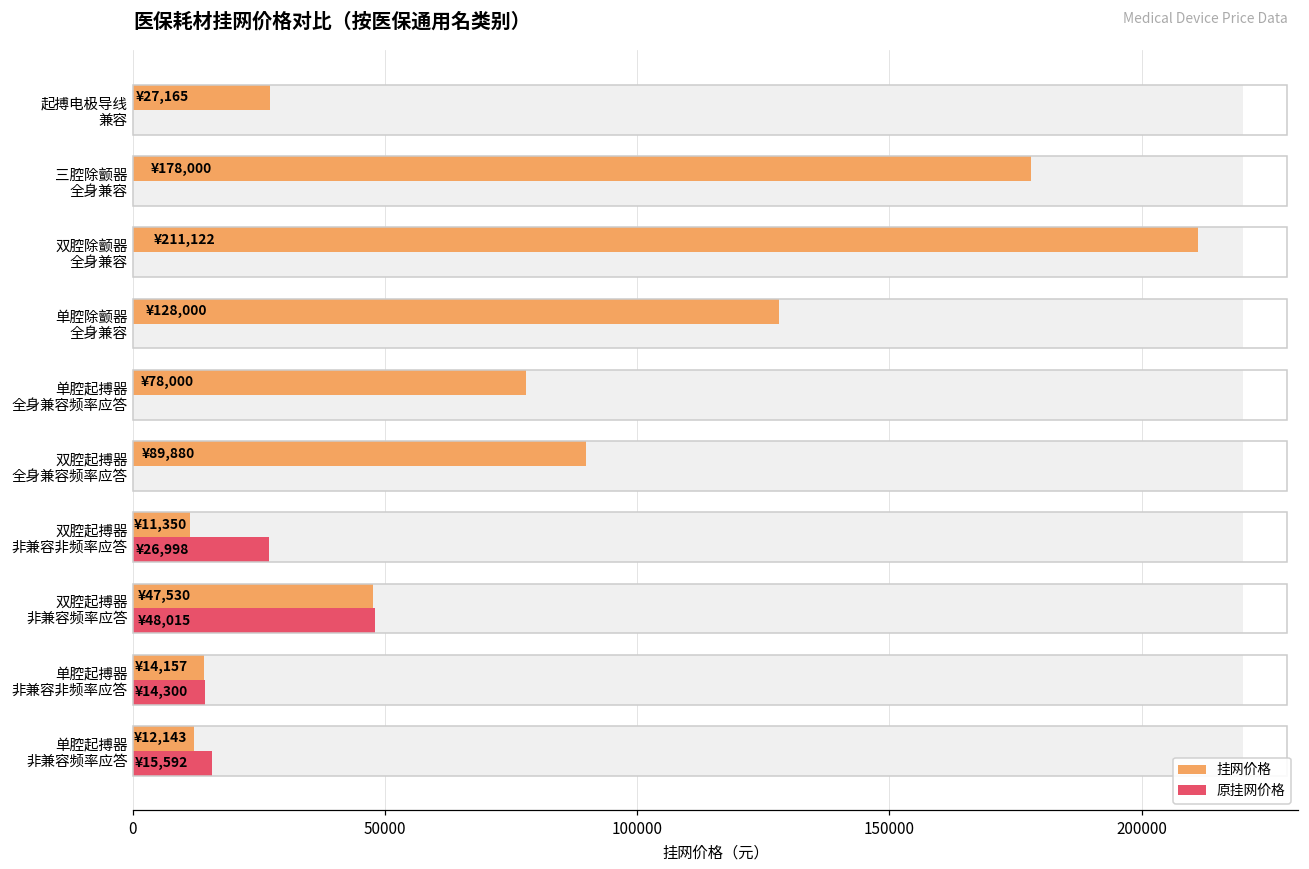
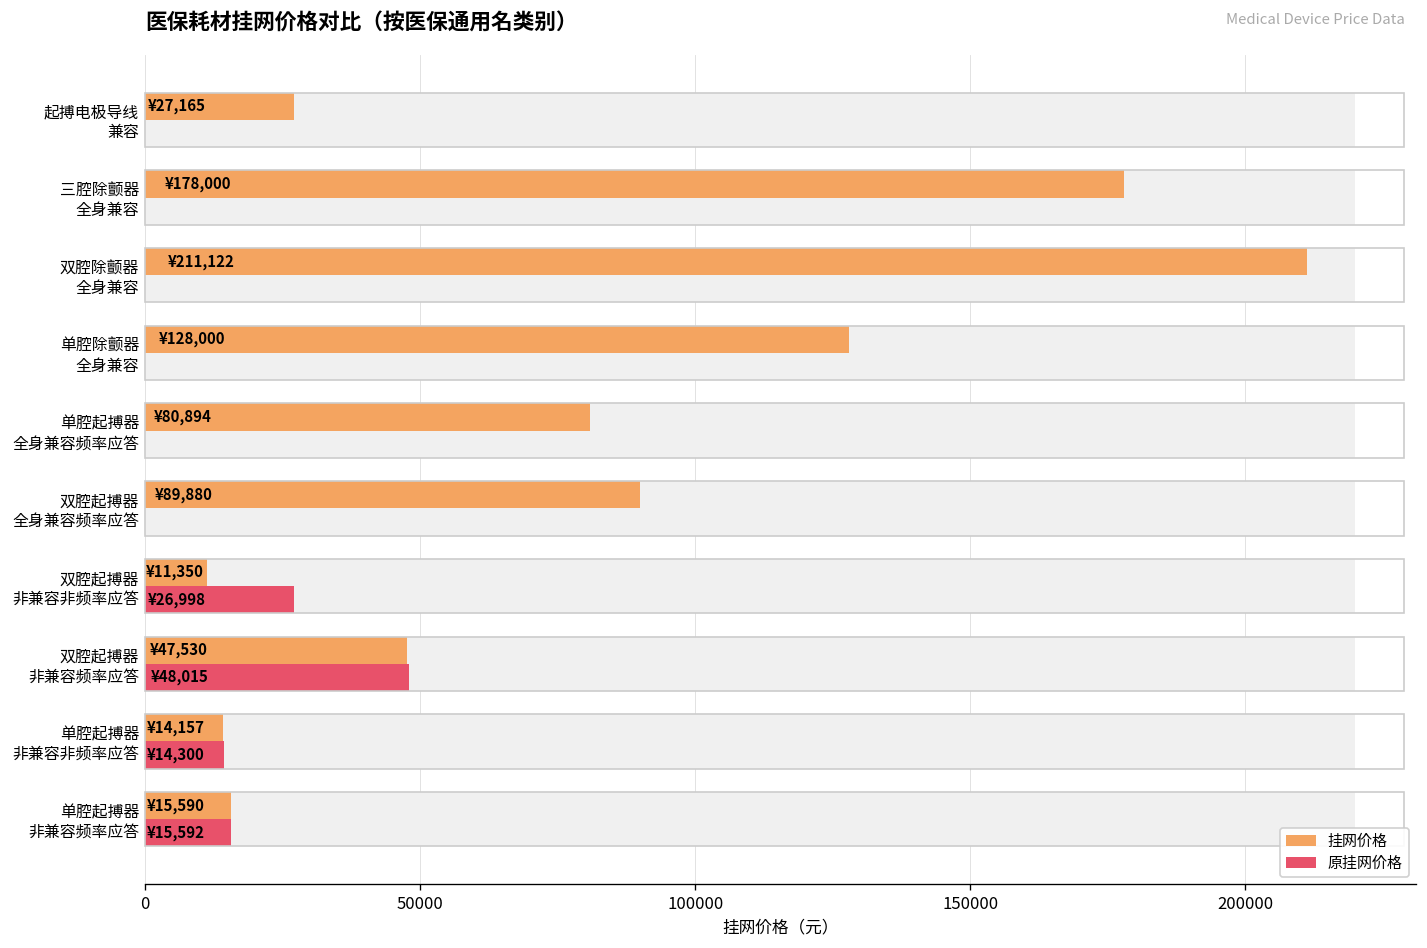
  {
    "挂网价格": {
-     "单腔起搏器 全身兼容频率应答": "¥78,000",
-     "单腔起搏器 非兼容频率应答": "¥12,143"
+     "单腔起搏器 全身兼容频率应答": "¥80,894",
+     "单腔起搏器 非兼容频率应答": "¥15,590"
    },
    "原挂网价格": {
      "起搏电极导线 兼容": "0",
      "三腔除颤器 全身兼容": "0",
      "双腔除颤器 全身兼容": "0",
      "单腔除颤器 全身兼容": "0",
      "单腔起搏器 全身兼容频率应答": "0",
      "双腔起搏器 全身兼容频率应答": "0"
    }
  }
